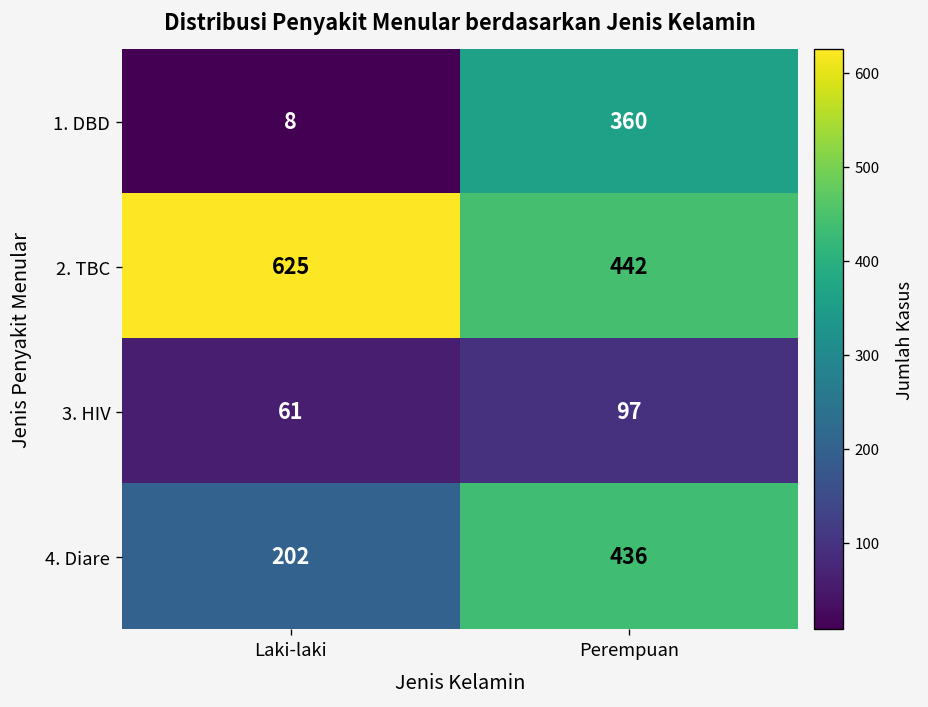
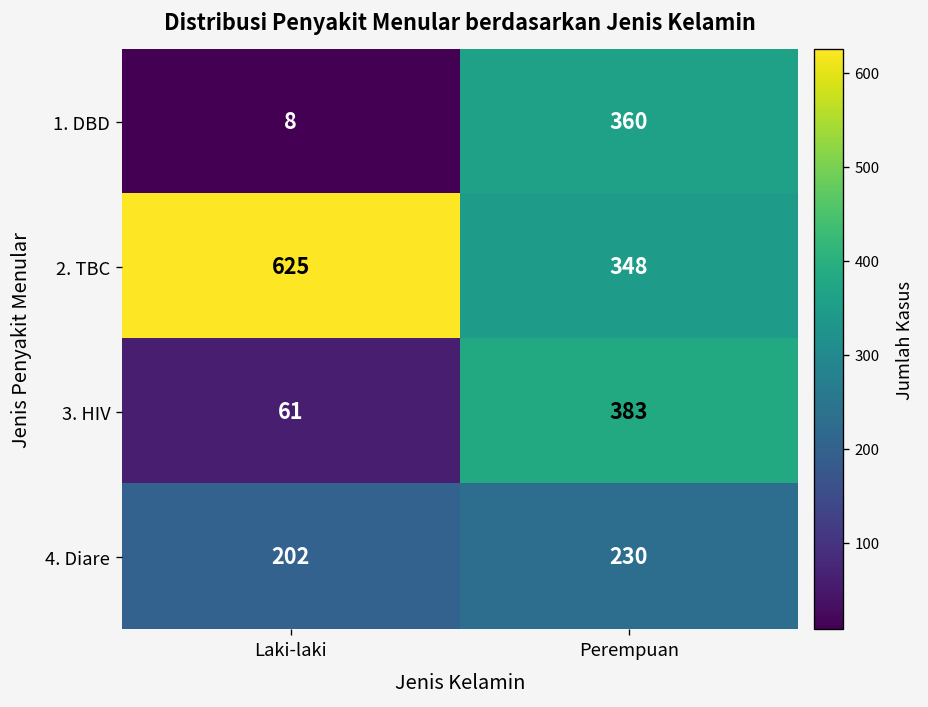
  {
    "1. DBD": {
      "Laki-laki": 8,
      "Perempuan": 360
    },
    "2. TBC": {
      "Laki-laki": 625,
-     "Perempuan": 442
+     "Perempuan": 348
    },
    "3. HIV": {
      "Laki-laki": 61,
-     "Perempuan": 97
+     "Perempuan": 383
    },
    "4. Diare": {
      "Laki-laki": 202,
-     "Perempuan": 436
+     "Perempuan": 230
    }
  }
